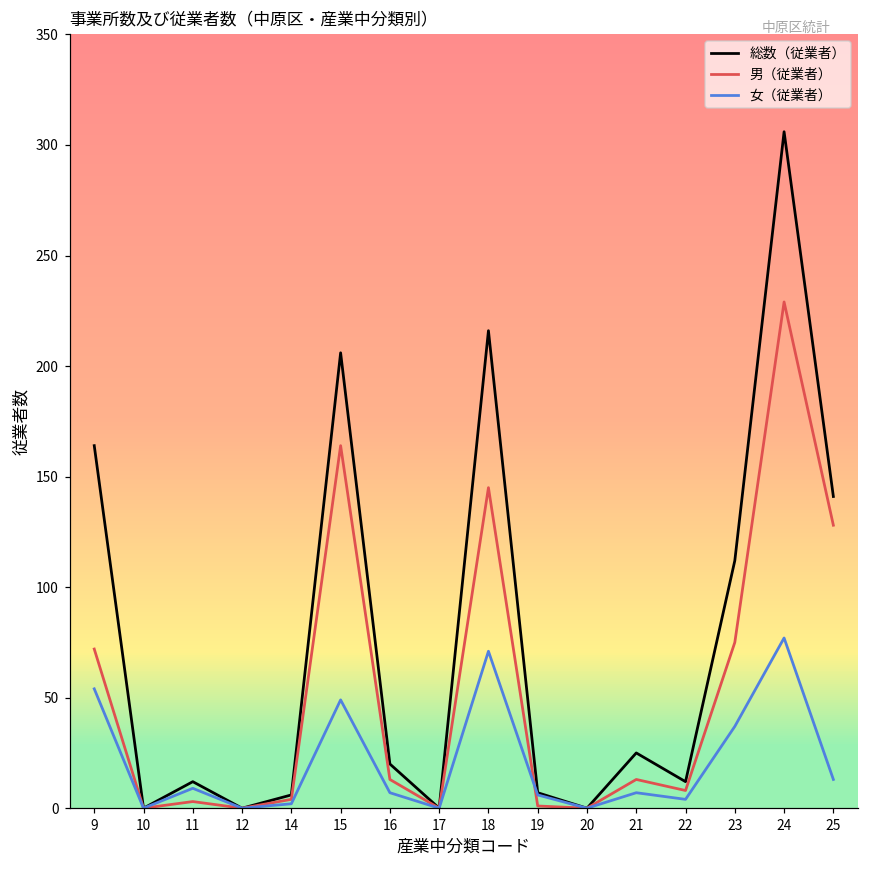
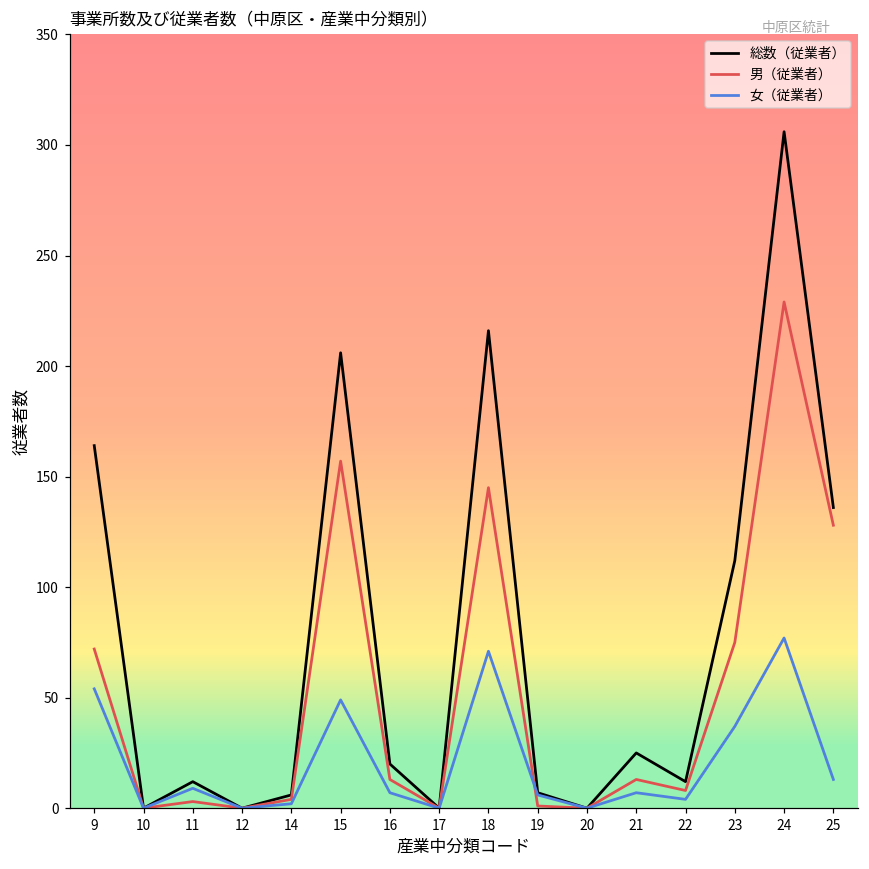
  {
    "総数（従業者）": {
      "9": 164,
      "11": 12,
      "14": 6,
      "15": 206,
      "16": 20,
      "18": 216,
      "21": 25,
      "22": 12,
      "23": 112,
      "24": 306,
-     "25": 141
+     "25": 136
    },
    "男（従業者）": {
      "9": 72,
      "11": 3,
      "14": 4,
-     "15": 164,
+     "15": 157,
      "16": 13,
      "18": 145,
      "19": 1,
      "21": 13,
      "22": 8,
      "23": 75,
      "24": 229,
      "25": 128
    },
    "女（従業者）": {
      "9": 54,
      "11": 9,
      "14": 2,
      "15": 49,
      "16": 7,
      "18": 71,
      "21": 7,
      "22": 4,
      "23": 37,
      "24": 77,
      "25": 13
    }
  }
